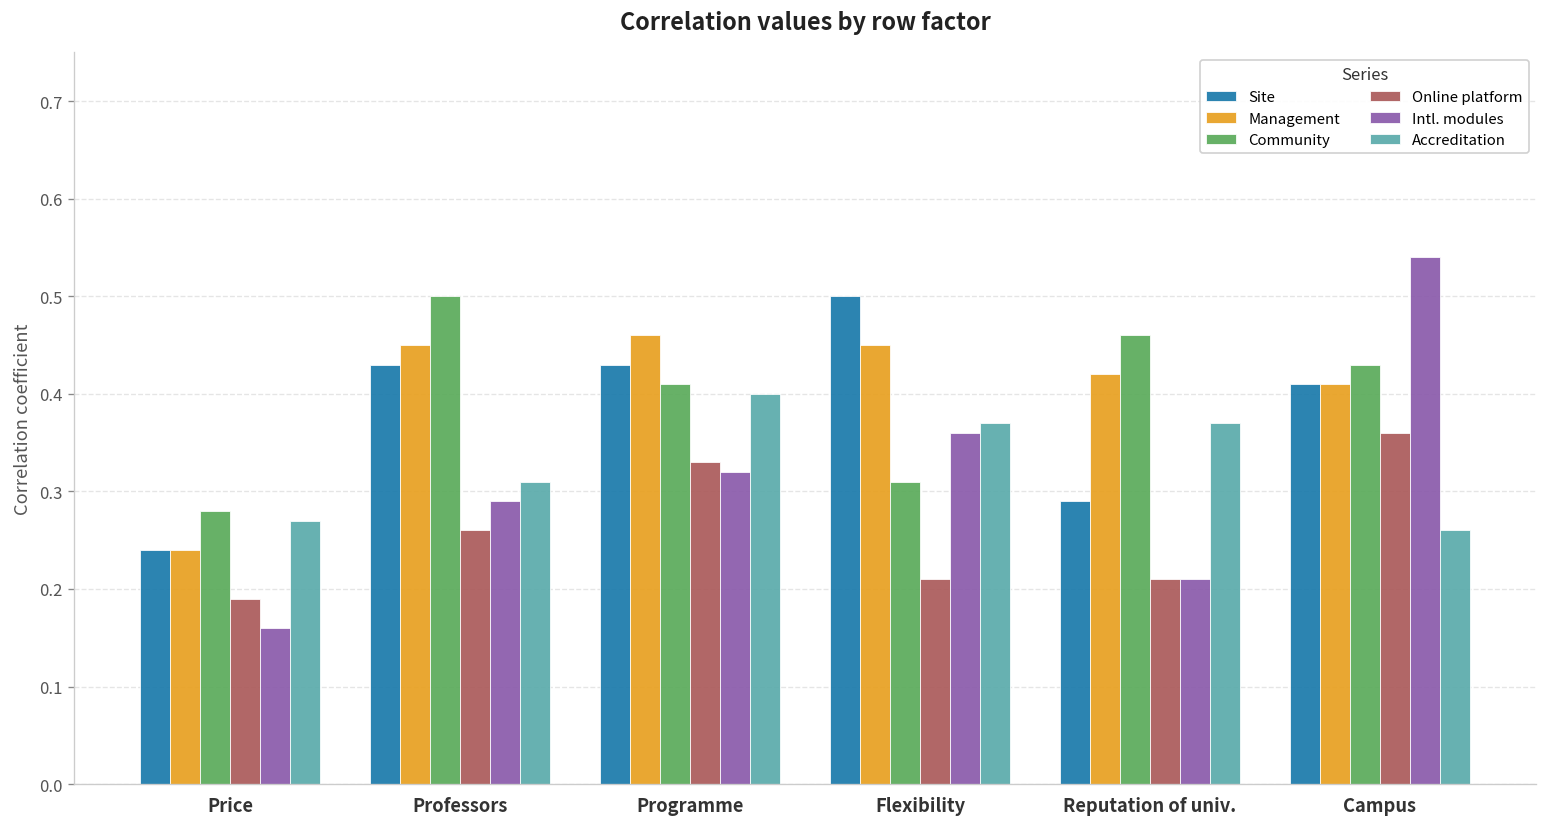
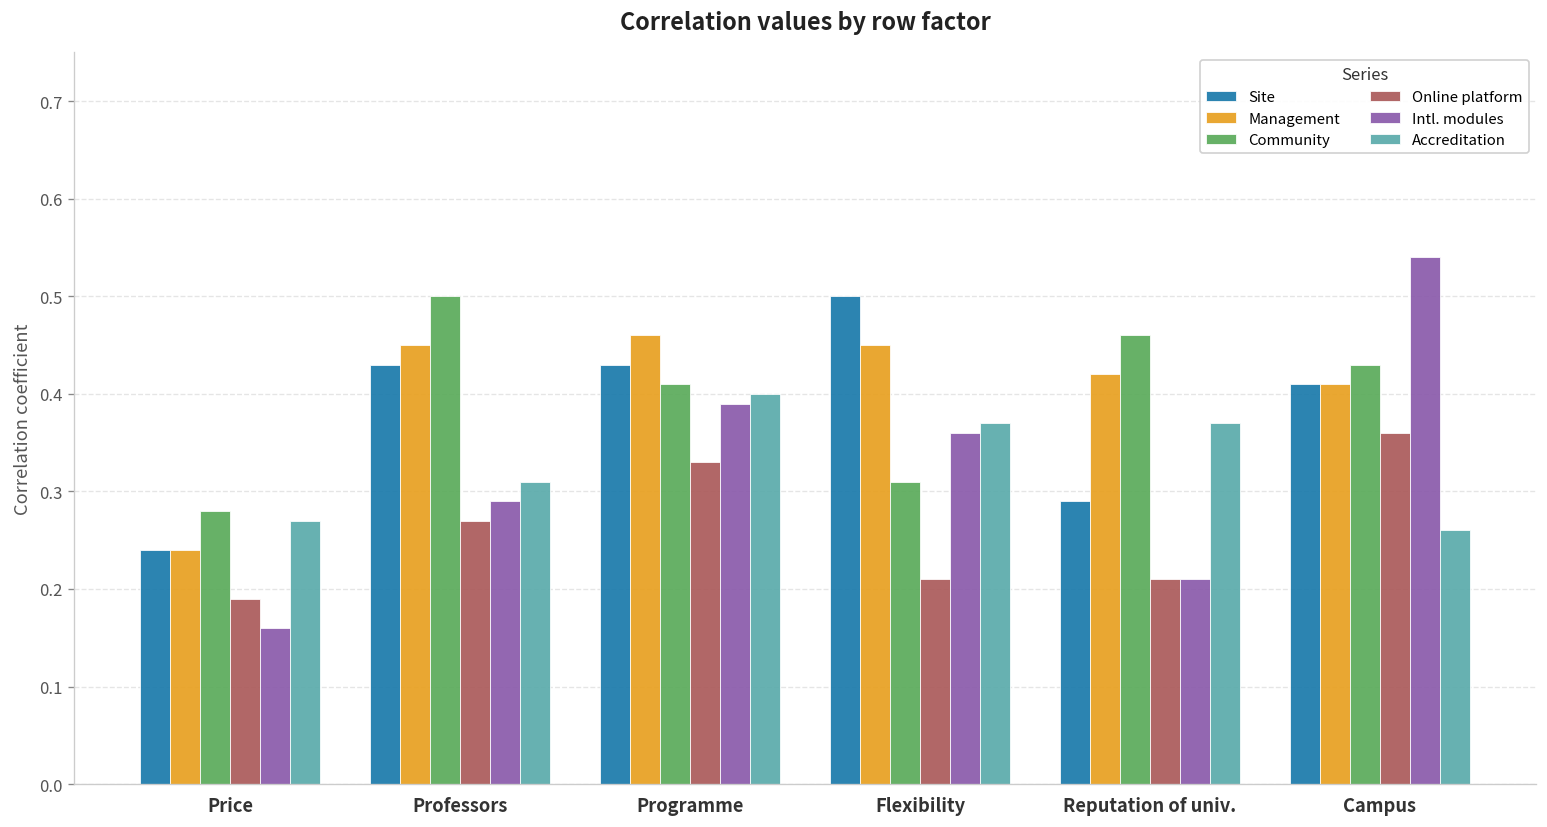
  {
    "Site": {
      "Price": 0.24,
      "Professors": 0.43,
      "Programme": 0.43,
      "Flexibility": 0.50,
      "Reputation of univ.": 0.29,
      "Campus": 0.41
    },
    "Management": {
      "Price": 0.24,
      "Professors": 0.45,
      "Programme": 0.46,
      "Flexibility": 0.45,
      "Reputation of univ.": 0.42,
      "Campus": 0.41
    },
    "Community": {
      "Price": 0.28,
      "Professors": 0.50,
      "Programme": 0.41,
      "Flexibility": 0.31,
      "Reputation of univ.": 0.46,
      "Campus": 0.43
    },
    "Online platform": {
      "Price": 0.19,
-     "Professors": 0.26,
+     "Professors": 0.27,
      "Programme": 0.33,
      "Flexibility": 0.21,
      "Reputation of univ.": 0.21,
      "Campus": 0.36
    },
    "Intl. modules": {
      "Price": 0.16,
      "Professors": 0.29,
-     "Programme": 0.32,
+     "Programme": 0.39,
      "Flexibility": 0.36,
      "Reputation of univ.": 0.21,
      "Campus": 0.54
    },
    "Accreditation": {
      "Price": 0.27,
      "Professors": 0.31,
      "Programme": 0.40,
      "Flexibility": 0.37,
      "Reputation of univ.": 0.37,
      "Campus": 0.26
    }
  }
